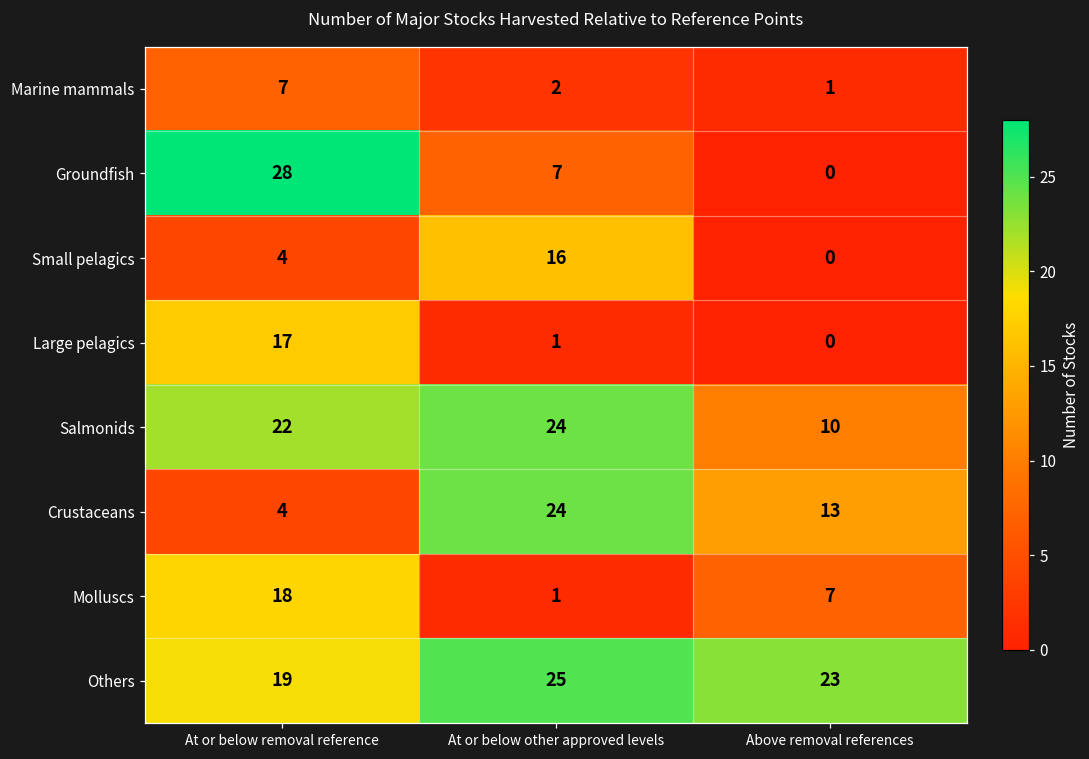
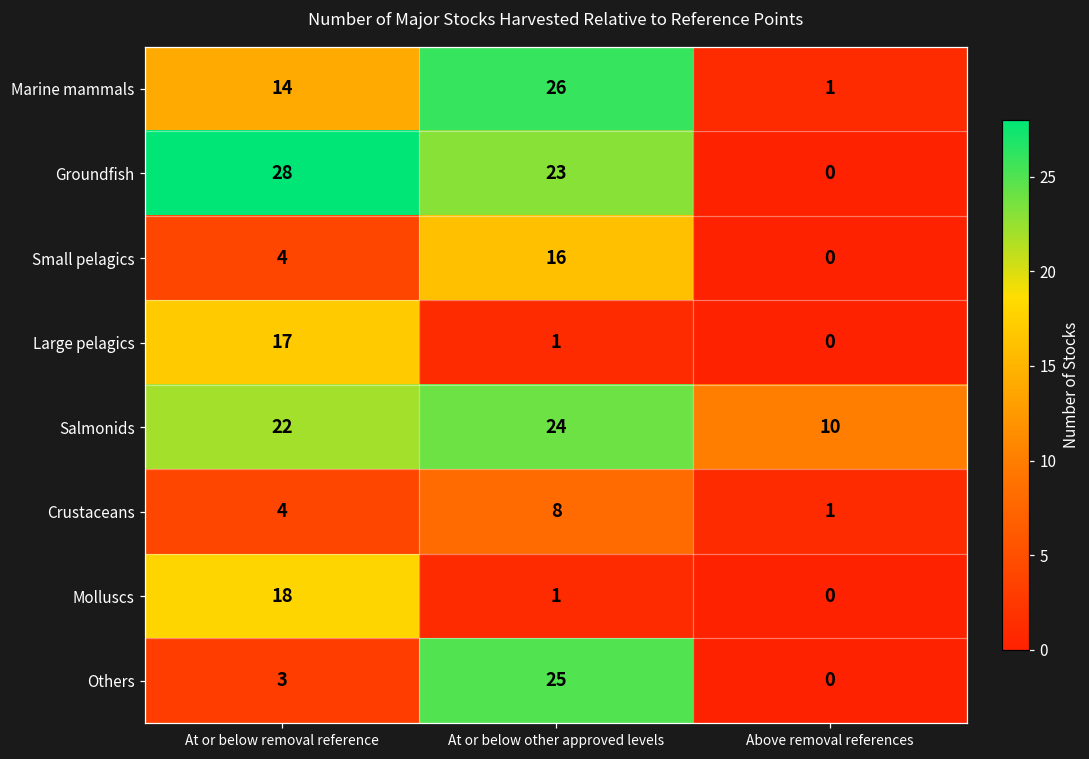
  {
    "Marine mammals": {
-     "At or below removal reference": 7,
-     "At or below other approved levels": 2,
+     "At or below removal reference": 14,
+     "At or below other approved levels": 26,
      "Above removal references": 1
    },
    "Groundfish": {
      "At or below removal reference": 28,
-     "At or below other approved levels": 7,
+     "At or below other approved levels": 23,
      "Above removal references": 0
    },
    "Small pelagics": {
      "At or below removal reference": 4,
      "At or below other approved levels": 16,
      "Above removal references": 0
    },
    "Large pelagics": {
      "At or below removal reference": 17,
      "At or below other approved levels": 1,
      "Above removal references": 0
    },
    "Salmonids": {
      "At or below removal reference": 22,
      "At or below other approved levels": 24,
      "Above removal references": 10
    },
    "Crustaceans": {
      "At or below removal reference": 4,
-     "At or below other approved levels": 24,
-     "Above removal references": 13
+     "At or below other approved levels": 8,
+     "Above removal references": 1
    },
    "Molluscs": {
      "At or below removal reference": 18,
      "At or below other approved levels": 1,
-     "Above removal references": 7
+     "Above removal references": 0
    },
    "Others": {
-     "At or below removal reference": 19,
+     "At or below removal reference": 3,
      "At or below other approved levels": 25,
-     "Above removal references": 23
+     "Above removal references": 0
    }
  }
